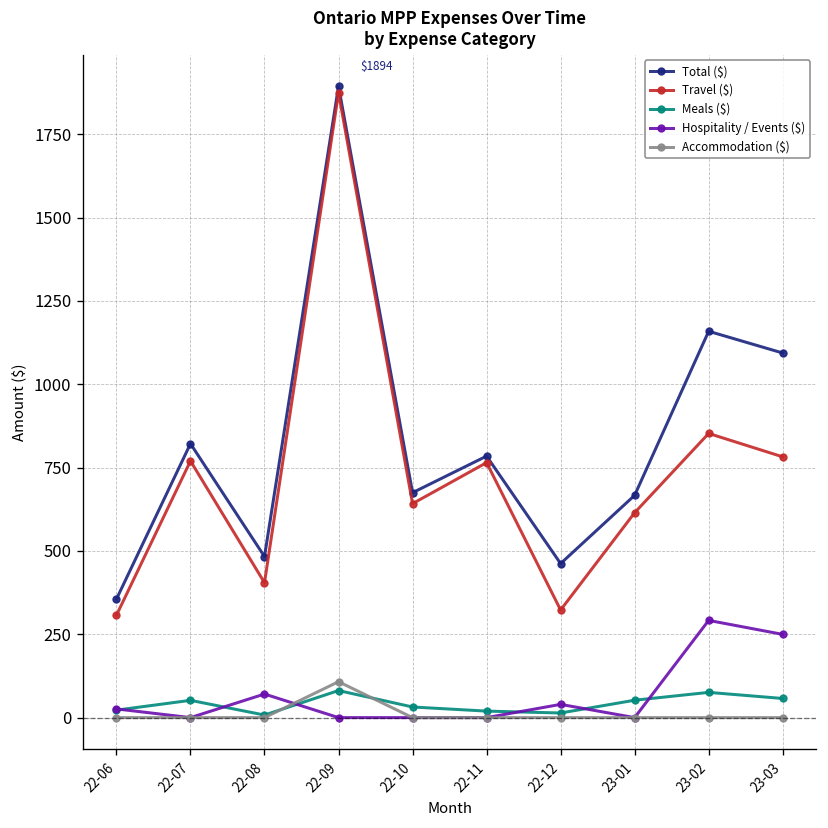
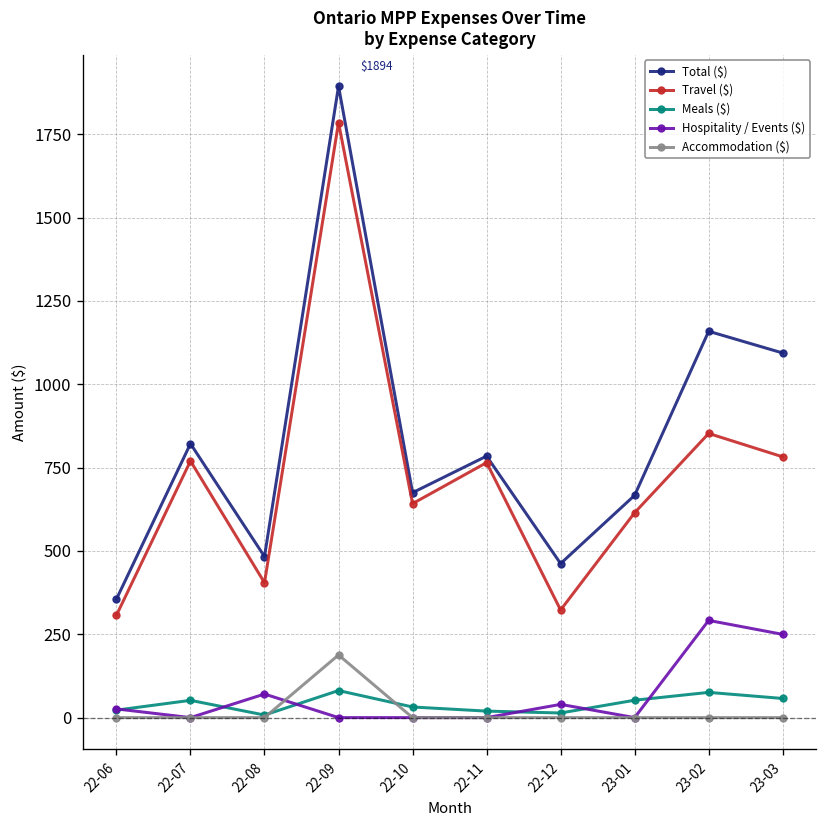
  {
    "Total ($)": {
      "22-09": "$1894"
    },
    "Travel ($)": {
      "22-06": "310",
      "22-07": "770",
      "22-08": "400",
-     "22-09": "1870",
+     "22-09": "1790",
      "22-10": "640",
      "22-11": "770",
      "22-12": "320",
      "23-01": "610",
      "23-02": "850",
      "23-03": "780"
    },
    "Meals ($)": {
      "22-07": "50",
      "22-09": "80",
      "22-10": "30",
      "22-11": "20",
      "22-12": "10",
      "23-01": "50",
      "23-02": "80",
      "23-03": "60"
    },
    "Hospitality / Events ($)": {
      "22-08": "70",
      "22-09": "0",
      "22-12": "40",
      "23-02": "290",
      "23-03": "250"
    },
    "Accommodation ($)": {
      "22-06": "0",
-     "22-09": "110",
+     "22-09": "190",
      "22-12": "0",
      "23-02": "0",
      "23-03": "0"
    }
  }
